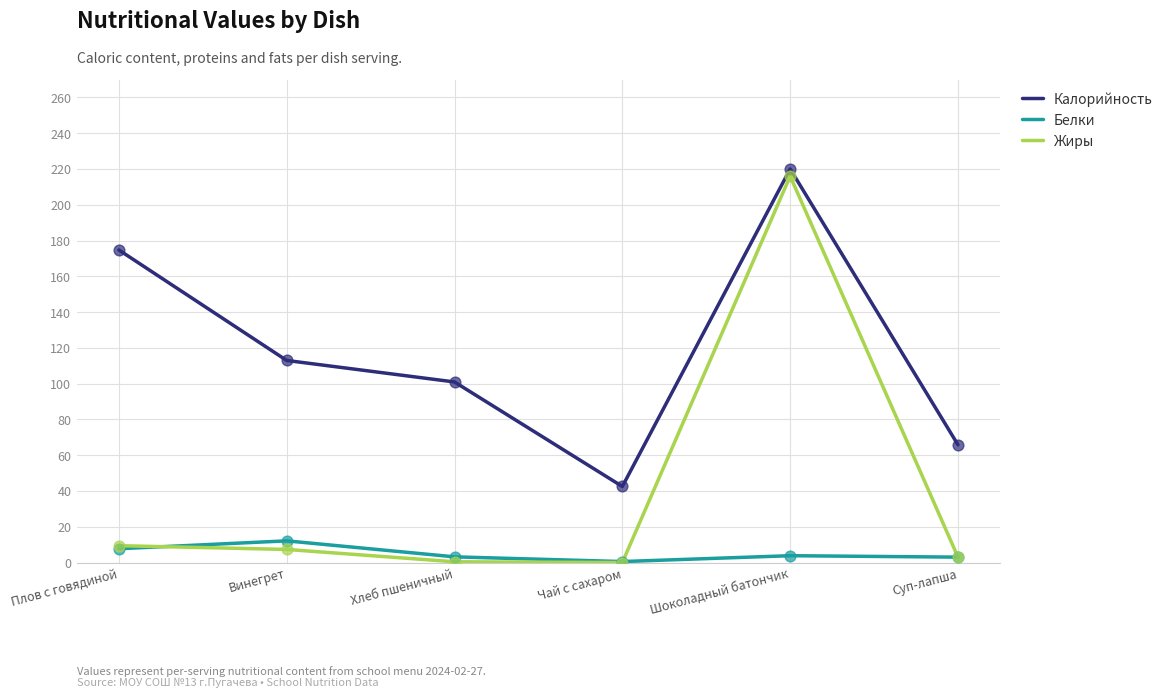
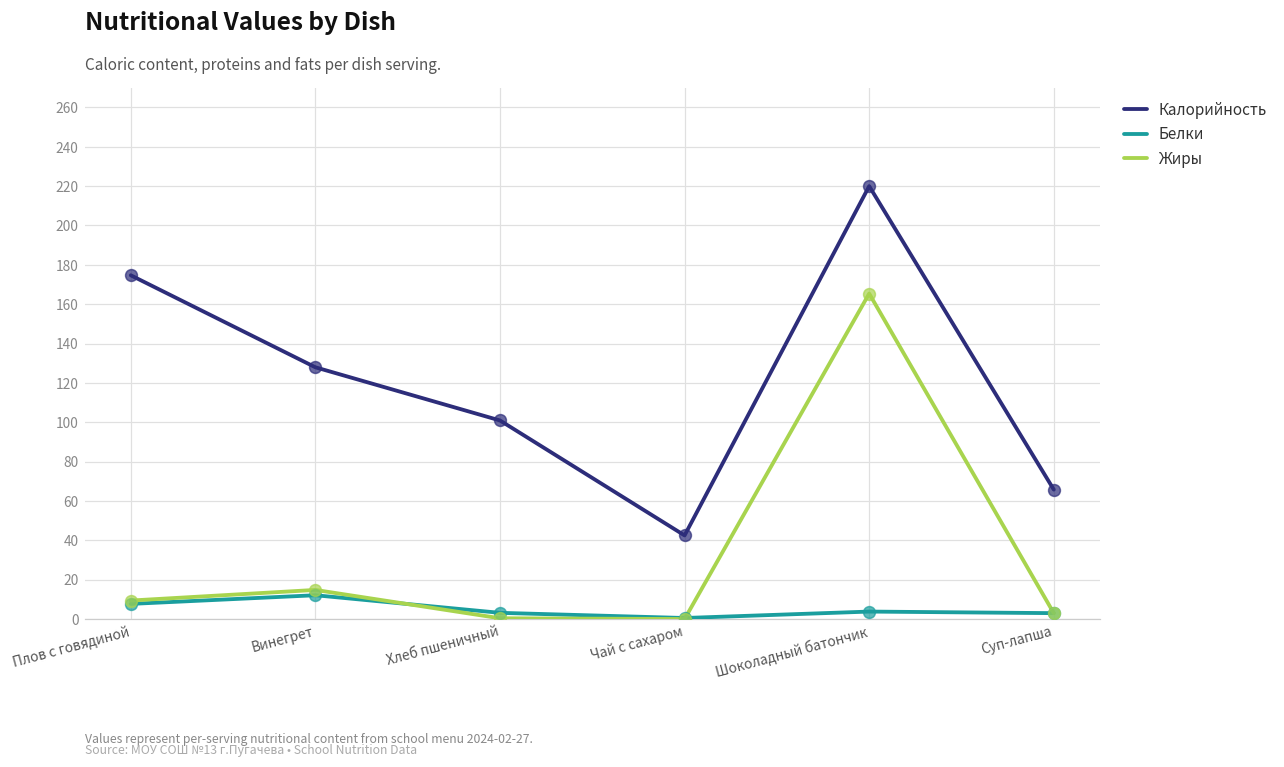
  {
    "Калорийность": {
      "Плов с говядиной": 175,
-     "Винегрет": 113,
+     "Винегрет": 128,
      "Хлеб пшеничный": 101,
      "Чай с сахаром": 43,
      "Шоколадный батончик": 220,
      "Суп-лапша": 66
    },
    "Белки": {
      "Плов с говядиной": 8,
      "Винегрет": 12,
      "Хлеб пшеничный": 3,
      "Шоколадный батончик": 4
    },
    "Жиры": {
      "Плов с говядиной": 9,
-     "Винегрет": 7,
+     "Винегрет": 15,
      "Хлеб пшеничный": 0,
-     "Шоколадный батончик": 216
+     "Шоколадный батончик": 165
    }
  }
